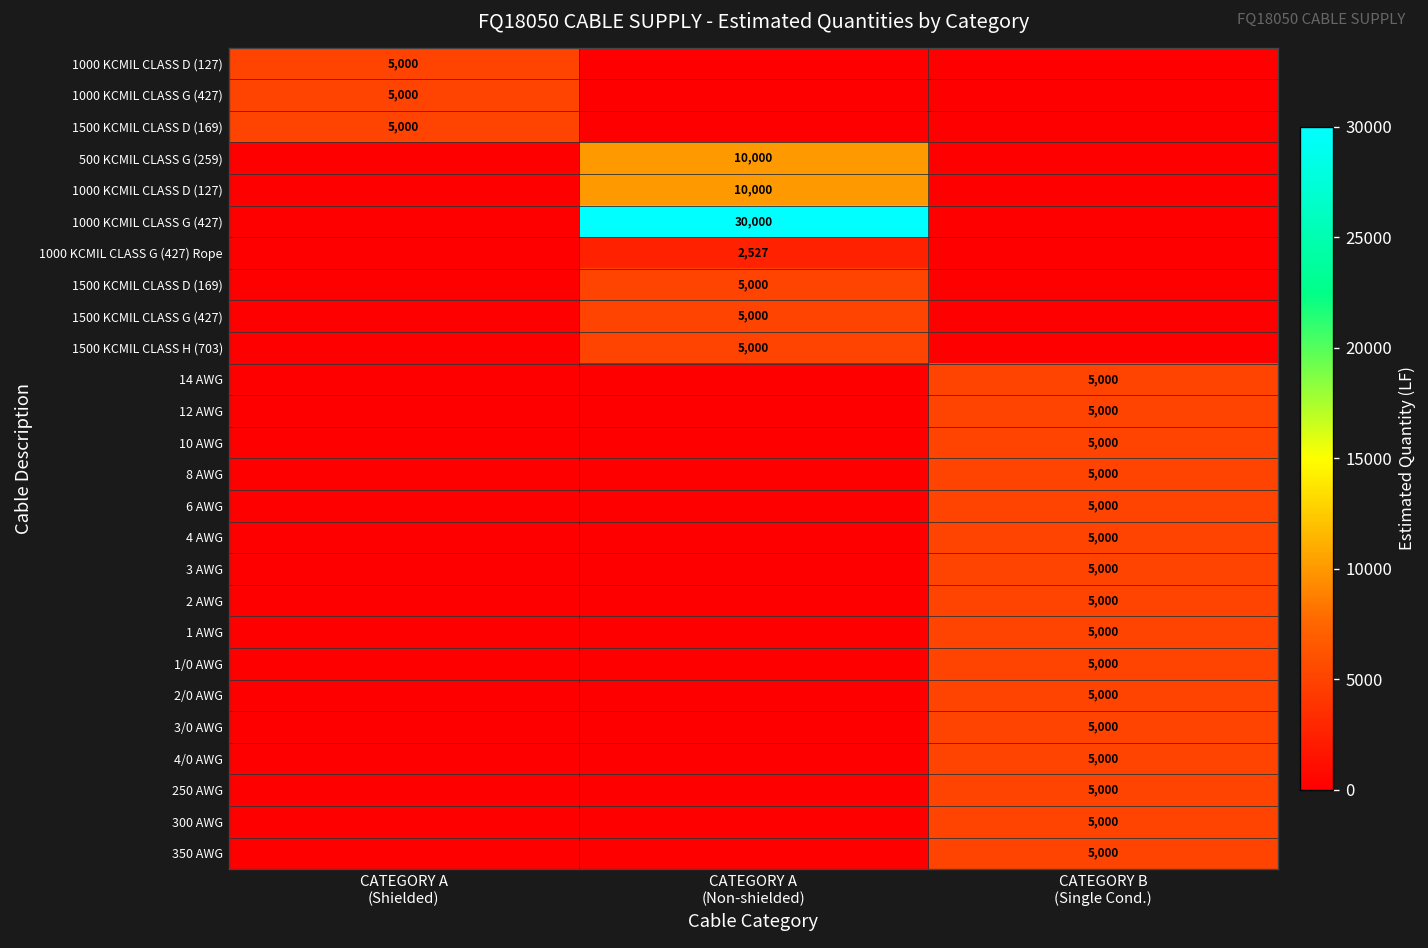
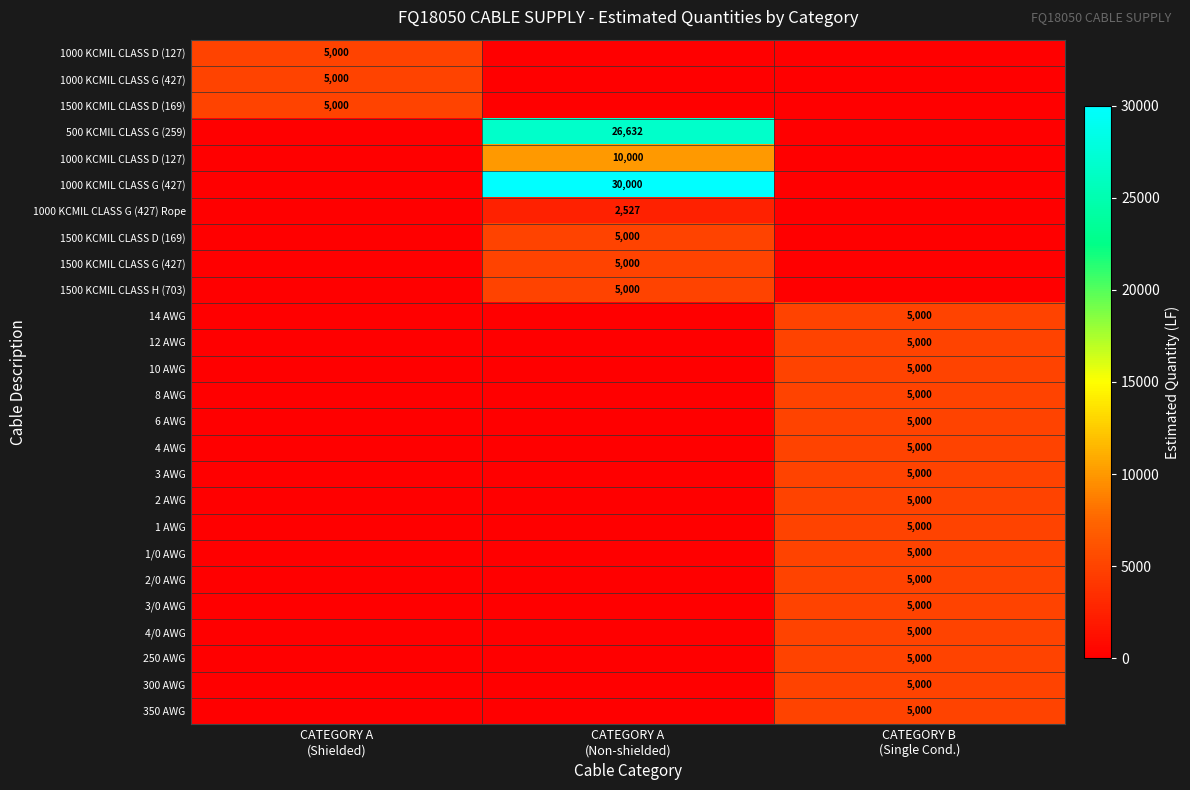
  {
    "500 KCMIL CLASS G (259)": {
-     "CATEGORY A (Non-shielded)": "10,000"
+     "CATEGORY A (Non-shielded)": "26,632"
    },
    "1000 KCMIL CLASS G (427) Rope": {
      "CATEGORY A (Non-shielded)": "2,527"
    },
    "1500 KCMIL CLASS G (427)": {
      "CATEGORY A (Non-shielded)": "5,000"
    },
    "1500 KCMIL CLASS H (703)": {
      "CATEGORY A (Non-shielded)": "5,000"
    },
    "14 AWG": {
      "CATEGORY B (Single Cond.)": "5,000"
    },
    "12 AWG": {
      "CATEGORY B (Single Cond.)": "5,000"
    },
    "10 AWG": {
      "CATEGORY B (Single Cond.)": "5,000"
    },
    "8 AWG": {
      "CATEGORY B (Single Cond.)": "5,000"
    },
    "6 AWG": {
      "CATEGORY B (Single Cond.)": "5,000"
    },
    "4 AWG": {
      "CATEGORY B (Single Cond.)": "5,000"
    },
    "3 AWG": {
      "CATEGORY B (Single Cond.)": "5,000"
    },
    "2 AWG": {
      "CATEGORY B (Single Cond.)": "5,000"
    },
    "1 AWG": {
      "CATEGORY B (Single Cond.)": "5,000"
    },
    "1/0 AWG": {
      "CATEGORY B (Single Cond.)": "5,000"
    },
    "2/0 AWG": {
      "CATEGORY B (Single Cond.)": "5,000"
    },
    "3/0 AWG": {
      "CATEGORY B (Single Cond.)": "5,000"
    },
    "4/0 AWG": {
      "CATEGORY B (Single Cond.)": "5,000"
    },
    "250 AWG": {
      "CATEGORY B (Single Cond.)": "5,000"
    },
    "300 AWG": {
      "CATEGORY B (Single Cond.)": "5,000"
    },
    "350 AWG": {
      "CATEGORY B (Single Cond.)": "5,000"
    }
  }
